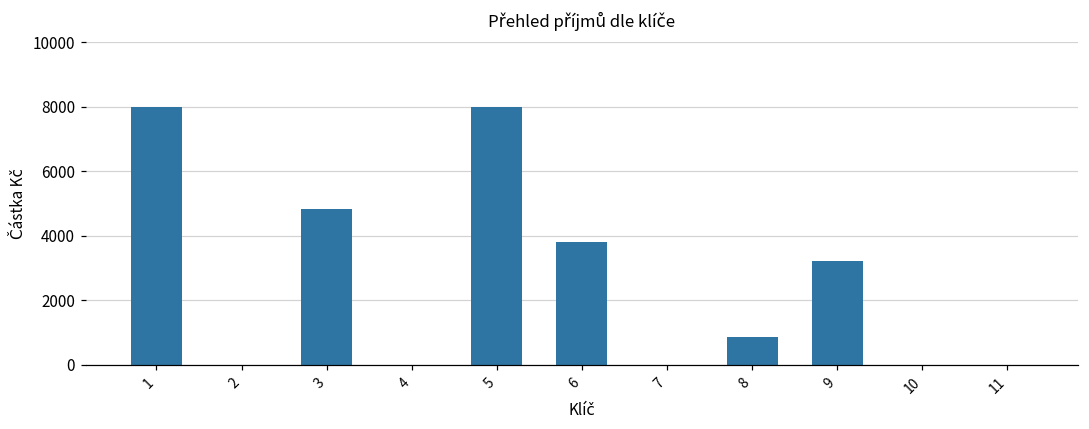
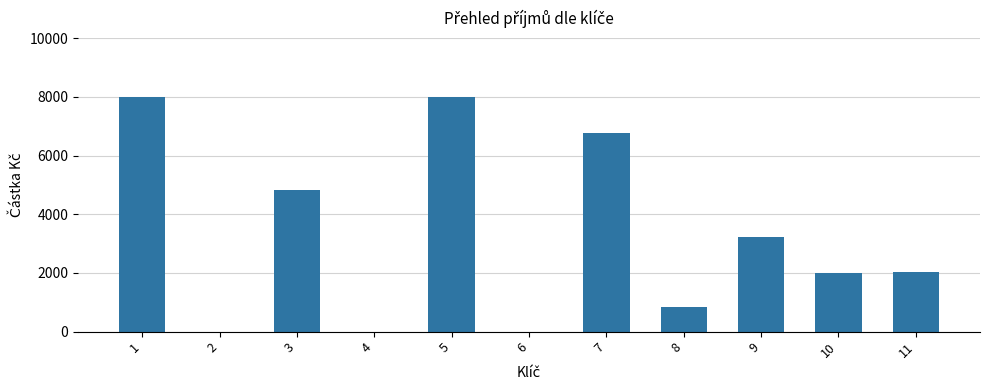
  {
    "1": 8000,
    "2": 0,
    "3": 4800,
    "4": 0,
    "5": 8000,
-   "6": 3800,
-   "7": 0,
+   "6": 0,
+   "7": 6800,
    "8": 900,
    "9": 3200,
-   "10": 0,
-   "11": 0
+   "10": 2000,
+   "11": 2000
  }
